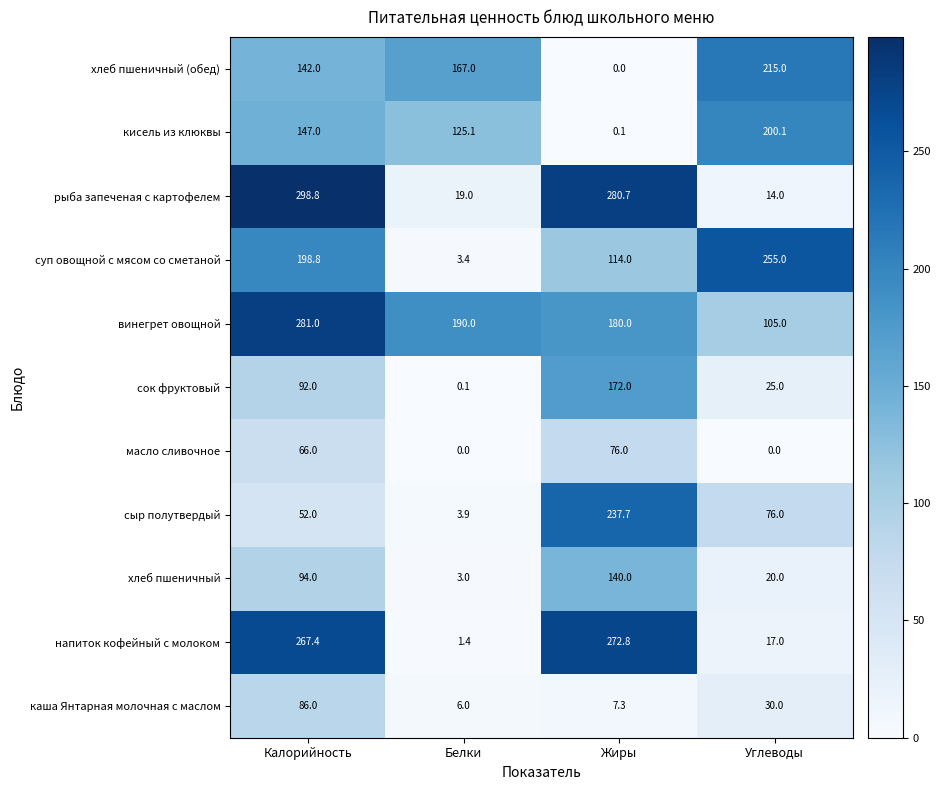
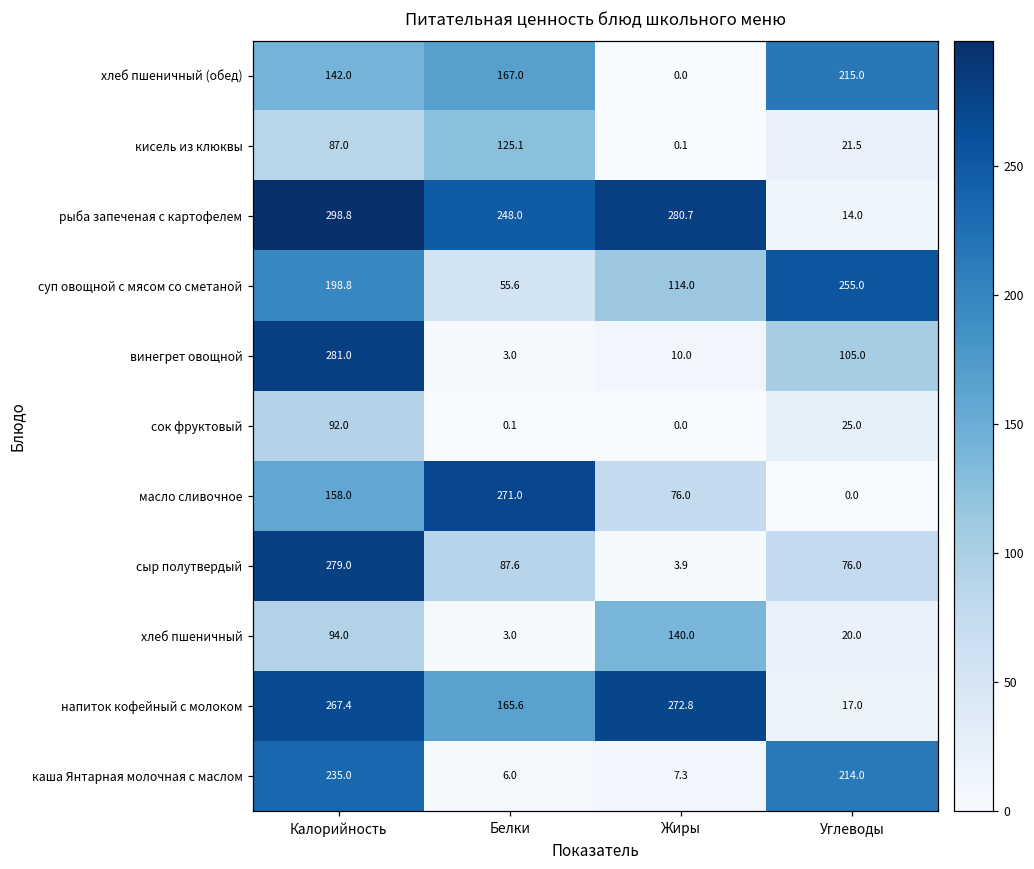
  {
    "хлеб пшеничный (обед)": {
      "Калорийность": 142.0,
      "Белки": 167.0,
      "Жиры": 0.0,
      "Углеводы": 215.0
    },
    "кисель из клюквы": {
-     "Калорийность": 147.0,
+     "Калорийность": 87.0,
      "Белки": 125.1,
      "Жиры": 0.1,
-     "Углеводы": 200.1
+     "Углеводы": 21.5
    },
    "рыба запеченая с картофелем": {
      "Калорийность": 298.8,
-     "Белки": 19.0,
+     "Белки": 248.0,
      "Жиры": 280.7,
      "Углеводы": 14.0
    },
    "суп овощной с мясом со сметаной": {
      "Калорийность": 198.8,
-     "Белки": 3.4,
+     "Белки": 55.6,
      "Жиры": 114.0,
      "Углеводы": 255.0
    },
    "винегрет овощной": {
      "Калорийность": 281.0,
-     "Белки": 190.0,
-     "Жиры": 180.0,
+     "Белки": 3.0,
+     "Жиры": 10.0,
      "Углеводы": 105.0
    },
    "сок фруктовый": {
      "Калорийность": 92.0,
      "Белки": 0.1,
-     "Жиры": 172.0,
+     "Жиры": 0.0,
      "Углеводы": 25.0
    },
    "масло сливочное": {
-     "Калорийность": 66.0,
-     "Белки": 0.0,
+     "Калорийность": 158.0,
+     "Белки": 271.0,
      "Жиры": 76.0,
      "Углеводы": 0.0
    },
    "сыр полутвердый": {
-     "Калорийность": 52.0,
-     "Белки": 3.9,
-     "Жиры": 237.7,
+     "Калорийность": 279.0,
+     "Белки": 87.6,
+     "Жиры": 3.9,
      "Углеводы": 76.0
    },
    "хлеб пшеничный": {
      "Калорийность": 94.0,
      "Белки": 3.0,
      "Жиры": 140.0,
      "Углеводы": 20.0
    },
    "напиток кофейный с молоком": {
      "Калорийность": 267.4,
-     "Белки": 1.4,
+     "Белки": 165.6,
      "Жиры": 272.8,
      "Углеводы": 17.0
    },
    "каша Янтарная молочная с маслом": {
-     "Калорийность": 86.0,
+     "Калорийность": 235.0,
      "Белки": 6.0,
      "Жиры": 7.3,
-     "Углеводы": 30.0
+     "Углеводы": 214.0
    }
  }
